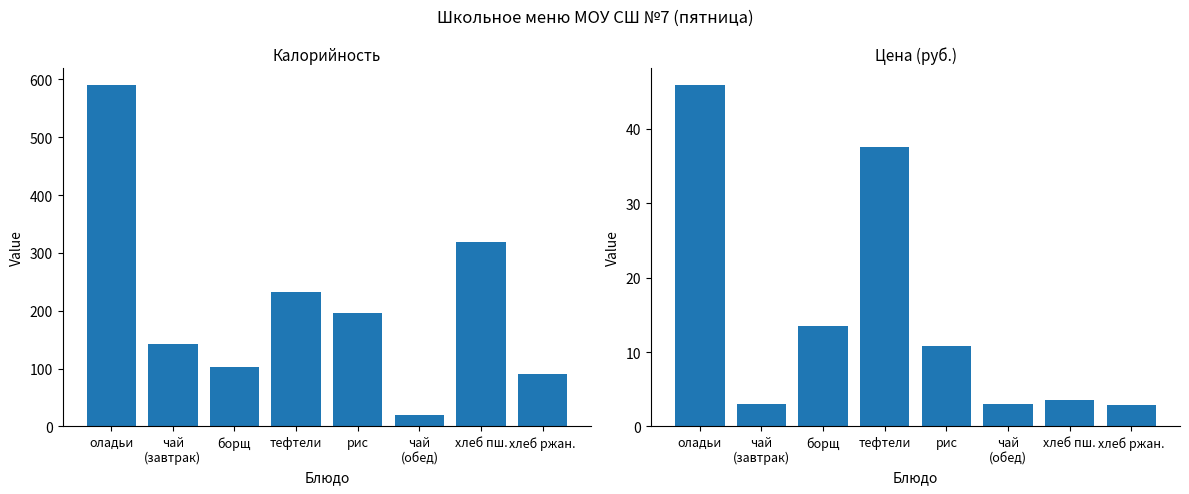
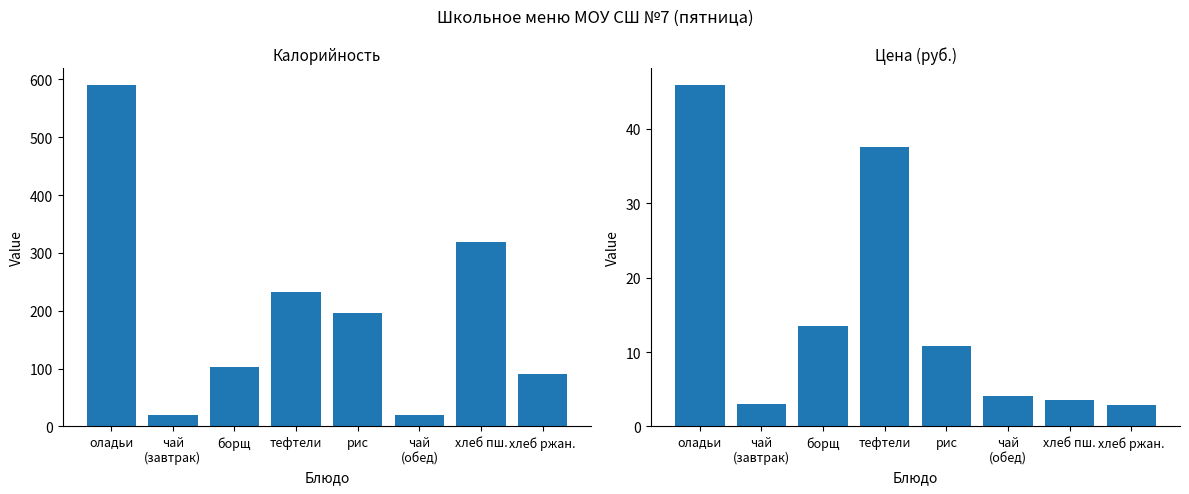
  {
    "Калорийность": {
      "оладьи": 590,
-     "чай (завтрак)": 140,
+     "чай (завтрак)": 20,
      "борщ": 100,
      "тефтели": 230,
      "рис": 200,
      "чай (обед)": 20,
      "хлеб пш.": 320,
      "хлеб ржан.": 90
    },
    "Цена (руб.)": {
      "оладьи": 46,
      "чай (завтрак)": 3,
      "борщ": 13,
      "тефтели": 38,
      "рис": 11,
-     "чай (обед)": 3,
+     "чай (обед)": 4,
      "хлеб пш.": 4,
      "хлеб ржан.": 3
    }
  }
